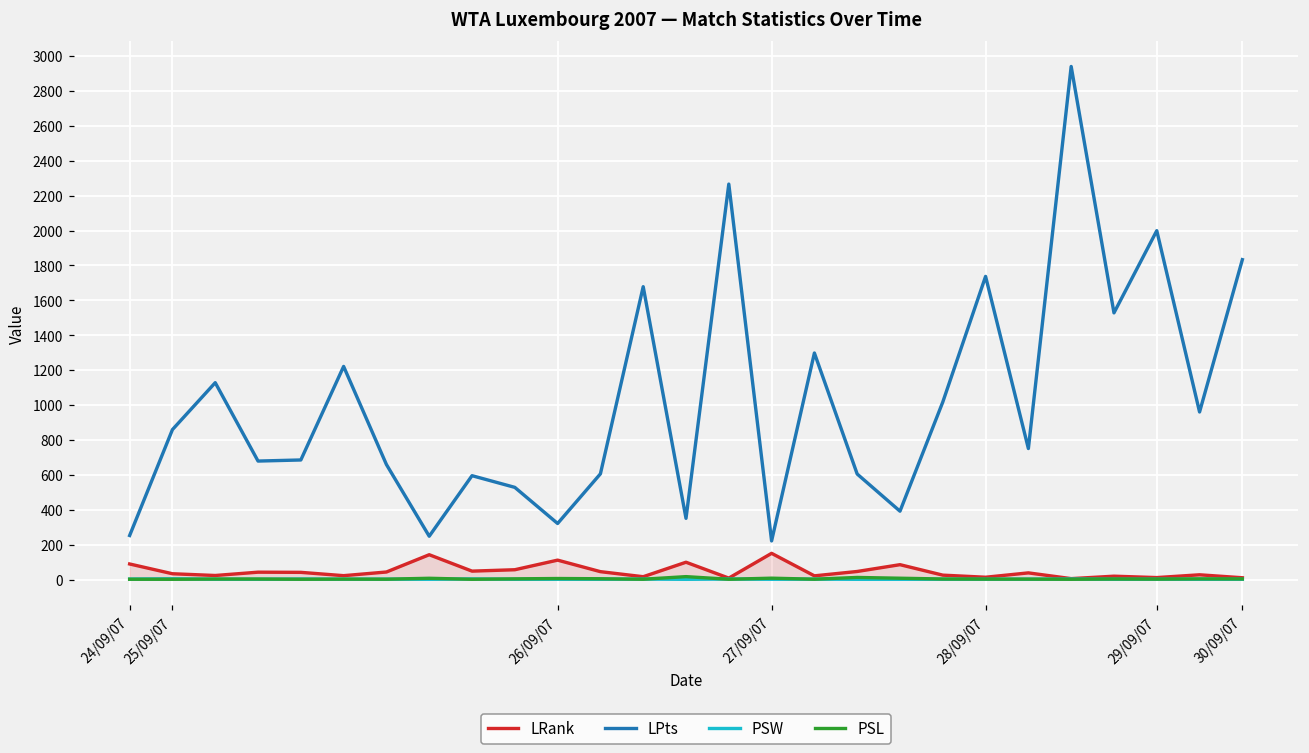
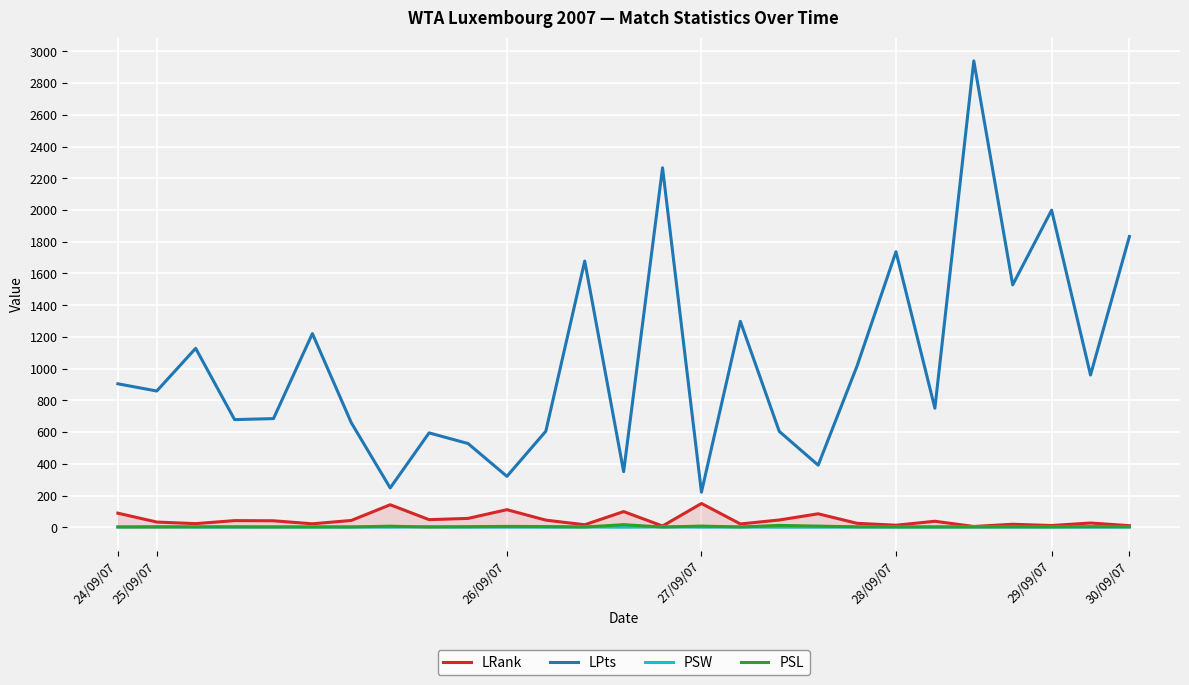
  {
    "LRank": {
      "24/09/07": 90
    },
    "LPts": {
-     "24/09/07": 250,
+     "24/09/07": 900,
      "30/09/07": 1830
    }
  }
